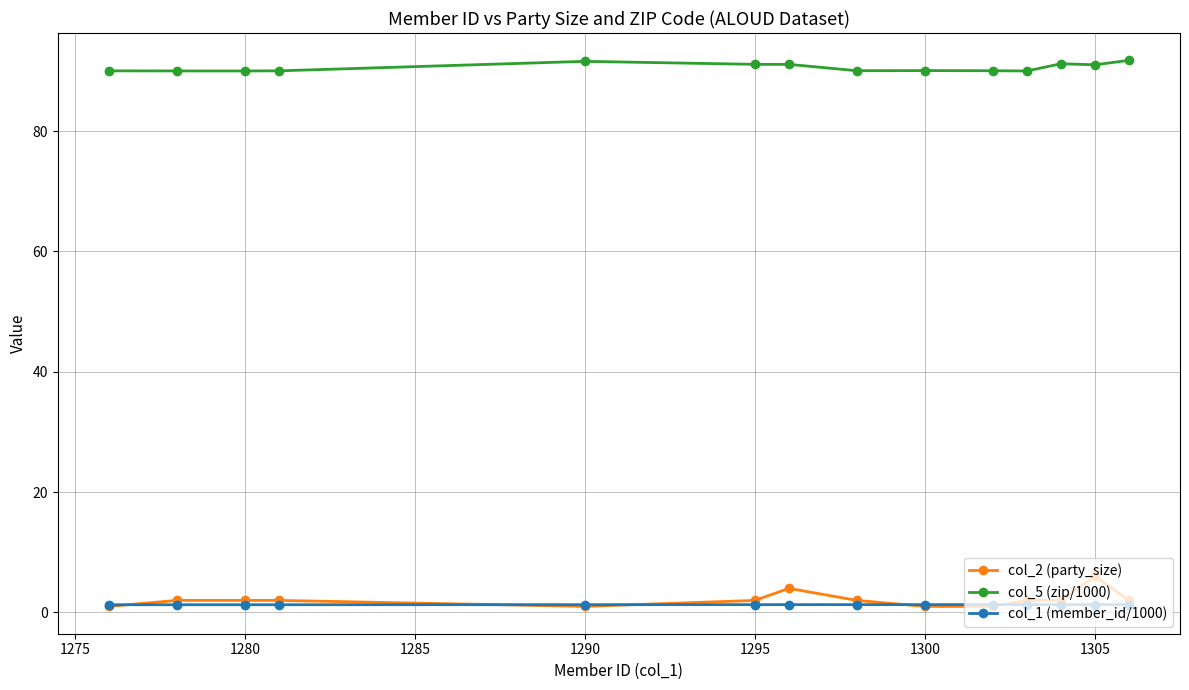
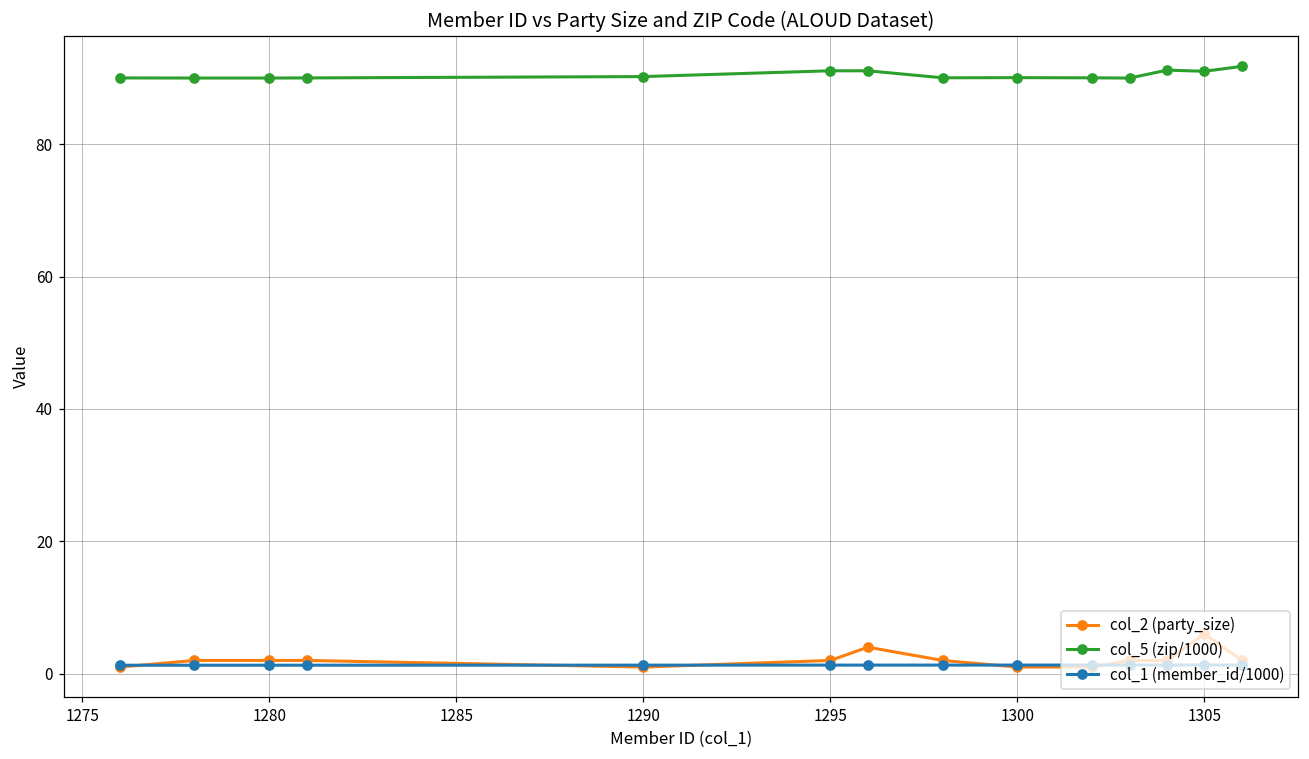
  {
    "col_2 (party_size)": {
      "1280": 2,
      "1295": 2
    },
    "col_5 (zip/1000)": {
      "1280": 90,
-     "1290": 92,
+     "1290": 90,
      "1295": 91,
      "1300": 90,
      "1305": 91
    },
    "col_1 (member_id/1000)": {
      "1280": 1,
      "1295": 1
    }
  }
